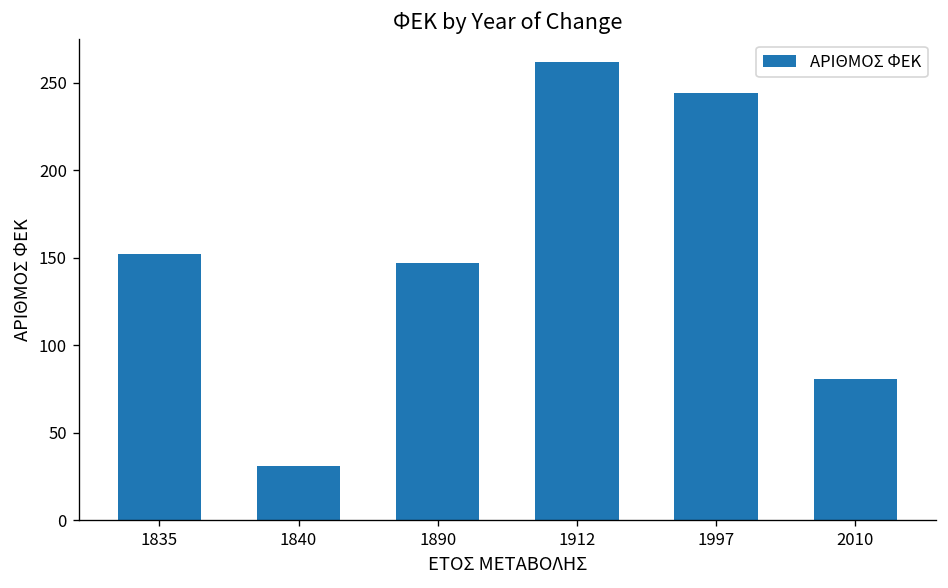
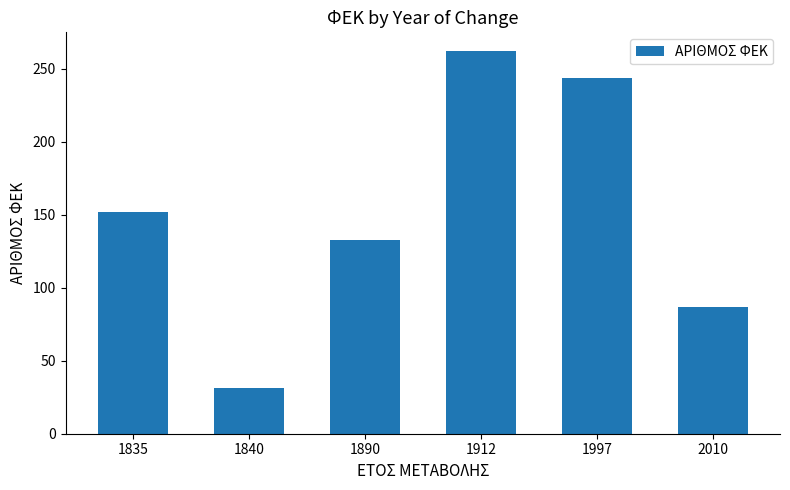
  {
    "1835": 152,
    "1840": 31,
-   "1890": 147,
+   "1890": 133,
    "1912": 262,
    "1997": 244,
-   "2010": 81
+   "2010": 87
  }
